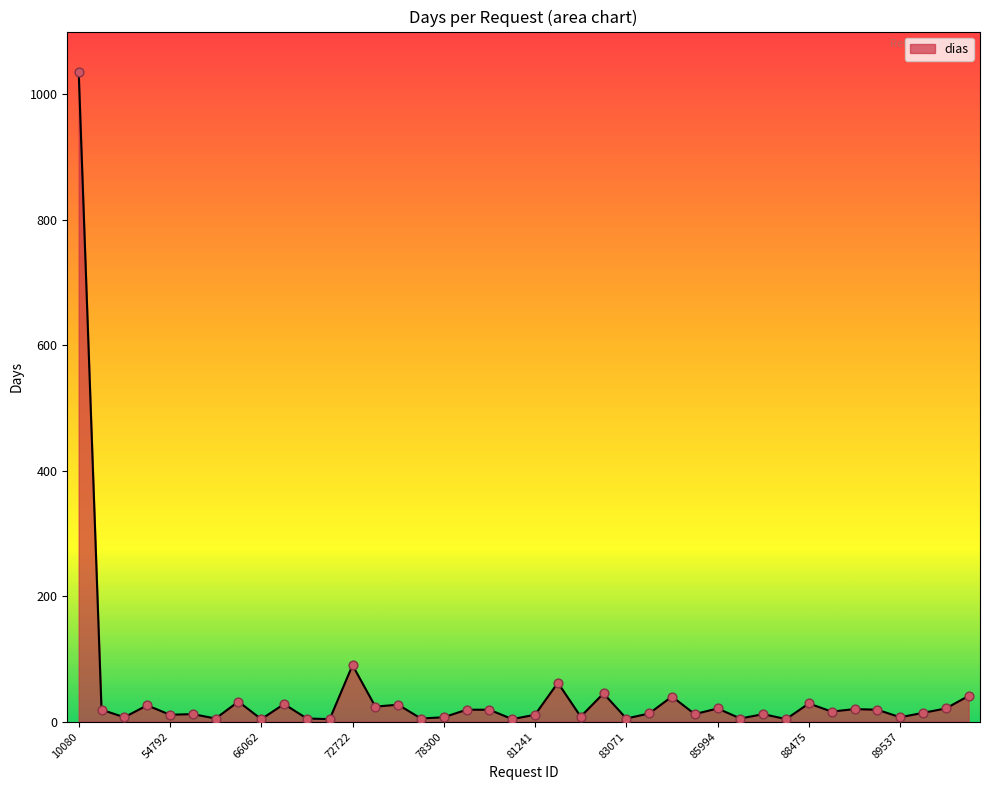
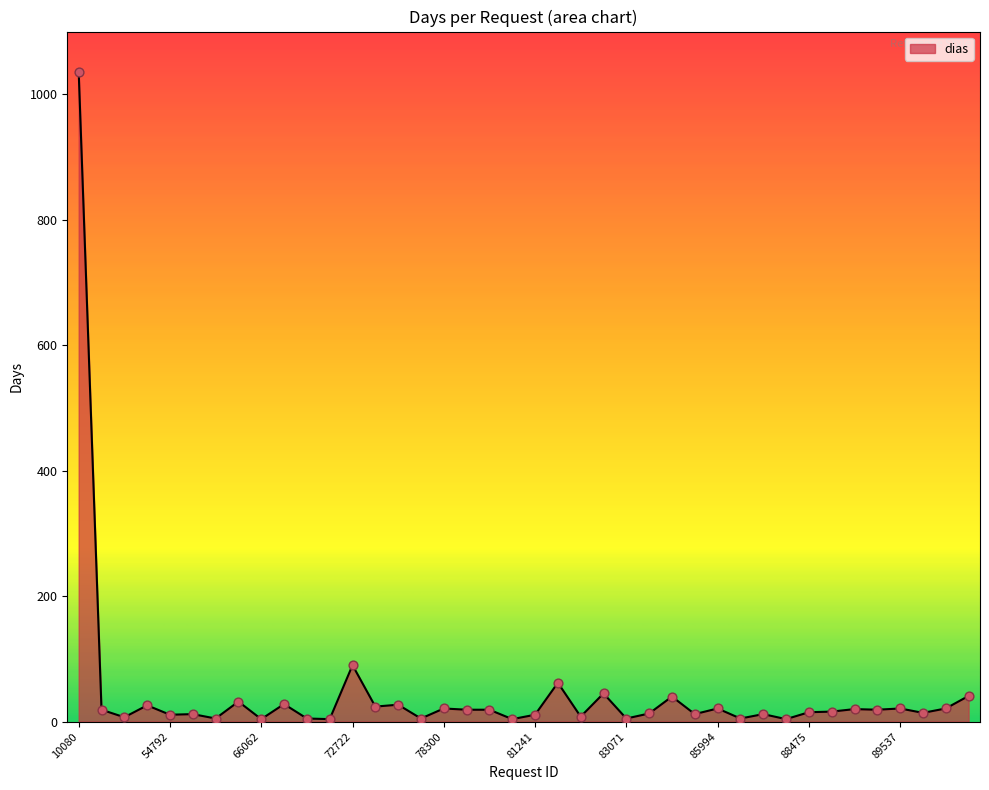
  {
    "10080": 1040,
    "54792": 10,
    "66062": 0,
    "72722": 90,
-   "78300": 10,
+   "78300": 20,
    "81241": 10,
    "83071": 10,
    "85994": 20,
-   "88475": 30,
-   "89537": 10
+   "88475": 20,
+   "89537": 20
  }
